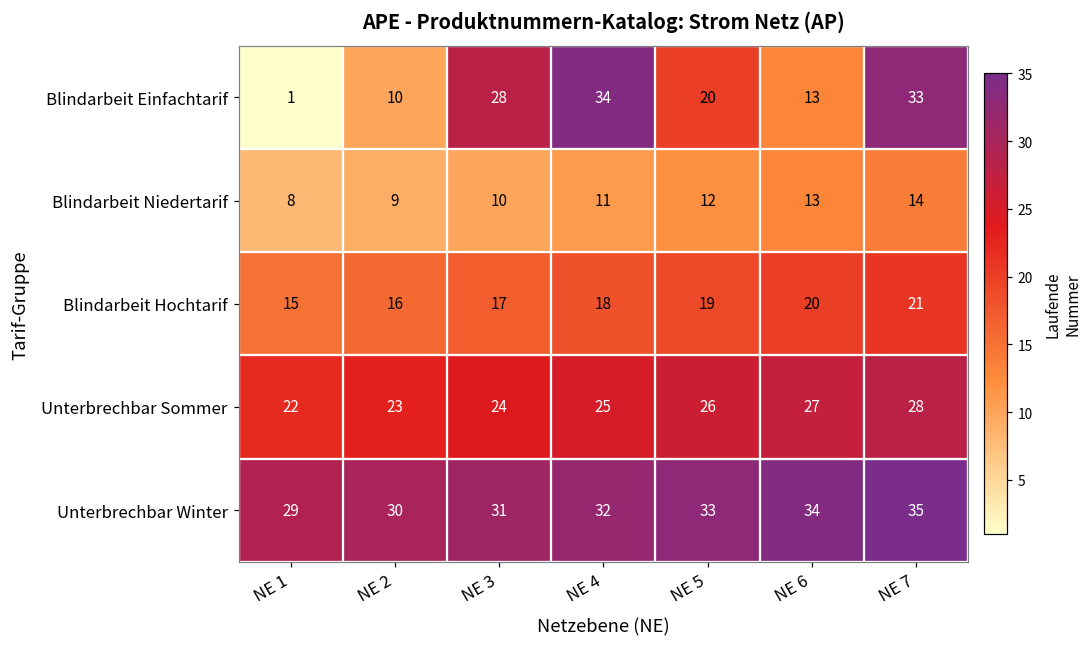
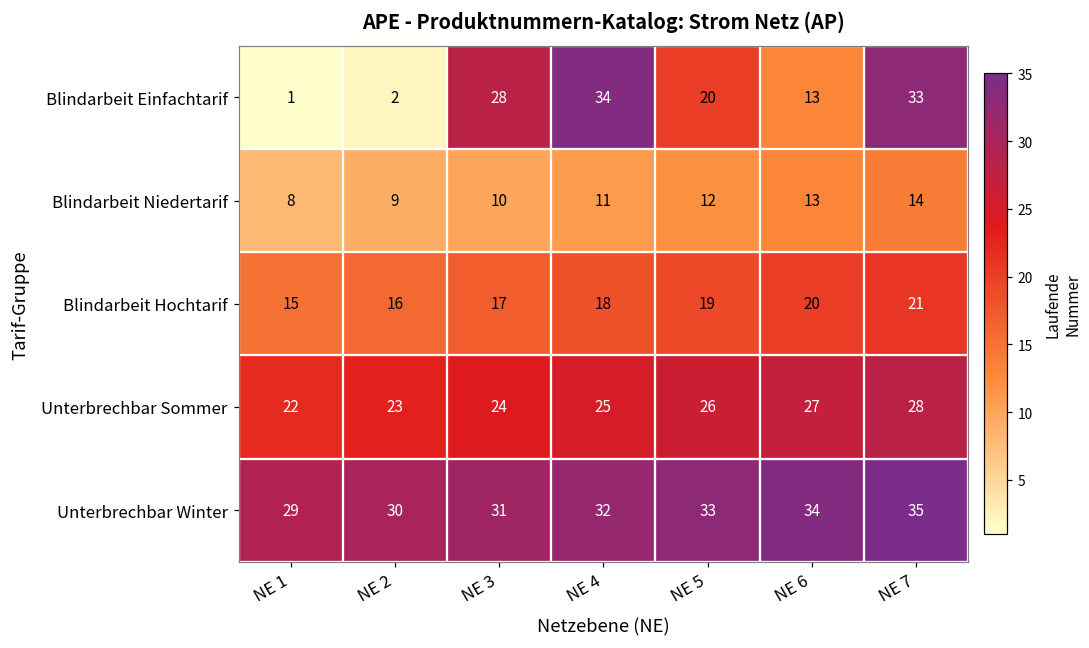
  {
    "Blindarbeit Einfachtarif": {
      "NE 1": 1,
-     "NE 2": 10,
+     "NE 2": 2,
      "NE 3": 28,
      "NE 4": 34,
      "NE 5": 20,
      "NE 6": 13,
      "NE 7": 33
    },
    "Blindarbeit Niedertarif": {
      "NE 1": 8,
      "NE 2": 9,
      "NE 3": 10,
      "NE 4": 11,
      "NE 5": 12,
      "NE 6": 13,
      "NE 7": 14
    },
    "Blindarbeit Hochtarif": {
      "NE 1": 15,
      "NE 2": 16,
      "NE 3": 17,
      "NE 4": 18,
      "NE 5": 19,
      "NE 6": 20,
      "NE 7": 21
    },
    "Unterbrechbar Sommer": {
      "NE 1": 22,
      "NE 2": 23,
      "NE 3": 24,
      "NE 4": 25,
      "NE 5": 26,
      "NE 6": 27,
      "NE 7": 28
    },
    "Unterbrechbar Winter": {
      "NE 1": 29,
      "NE 2": 30,
      "NE 3": 31,
      "NE 4": 32,
      "NE 5": 33,
      "NE 6": 34,
      "NE 7": 35
    }
  }
